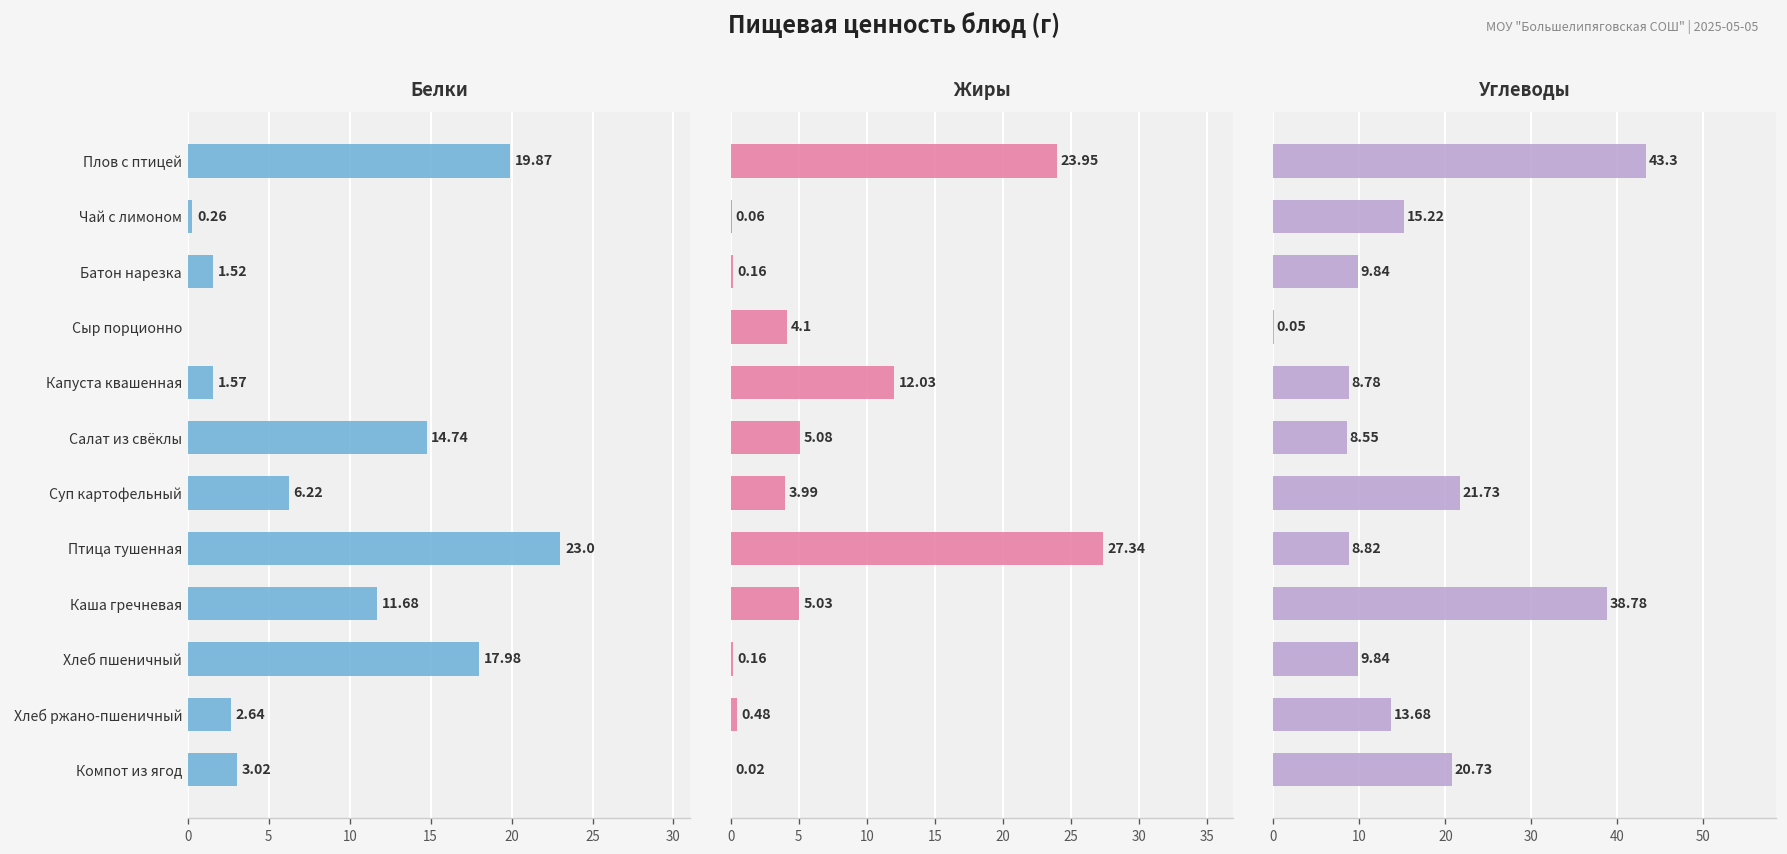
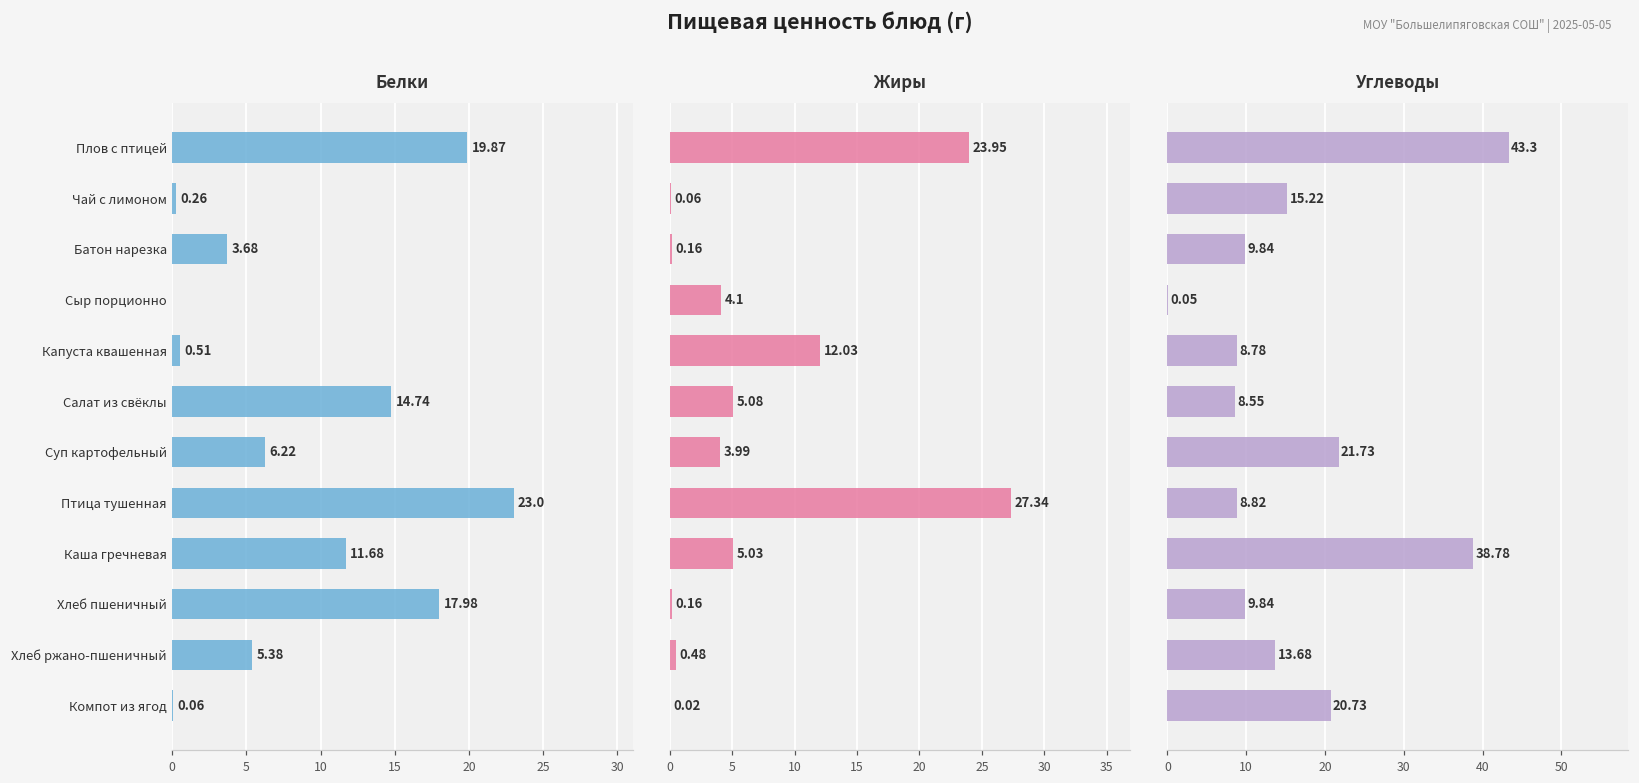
  {
    "Белки": {
      "Плов с птицей": 19.87,
      "Чай с лимоном": 0.26,
-     "Батон нарезка": 1.52,
-     "Капуста квашенная": 1.57,
+     "Батон нарезка": 3.68,
+     "Капуста квашенная": 0.51,
      "Салат из свёклы": 14.74,
      "Суп картофельный": 6.22,
      "Птица тушенная": 23.0,
      "Каша гречневая": 11.68,
      "Хлеб пшеничный": 17.98,
-     "Хлеб ржано-пшеничный": 2.64,
-     "Компот из ягод": 3.02
+     "Хлеб ржано-пшеничный": 5.38,
+     "Компот из ягод": 0.06
    }
  }
